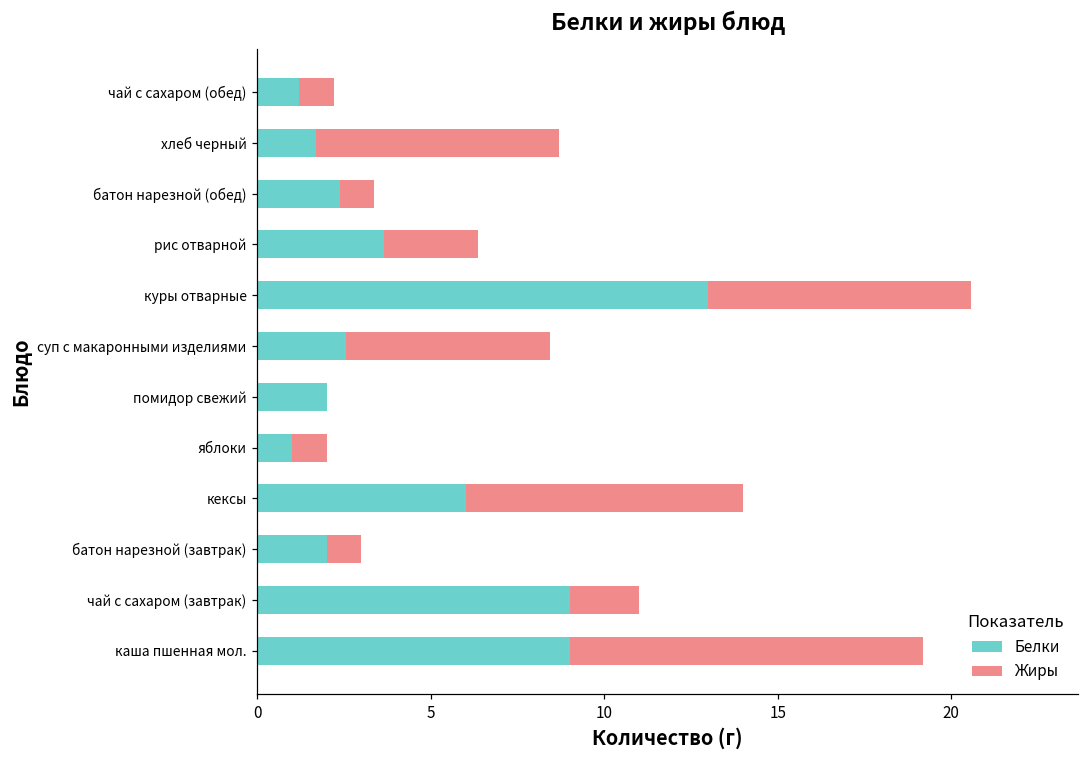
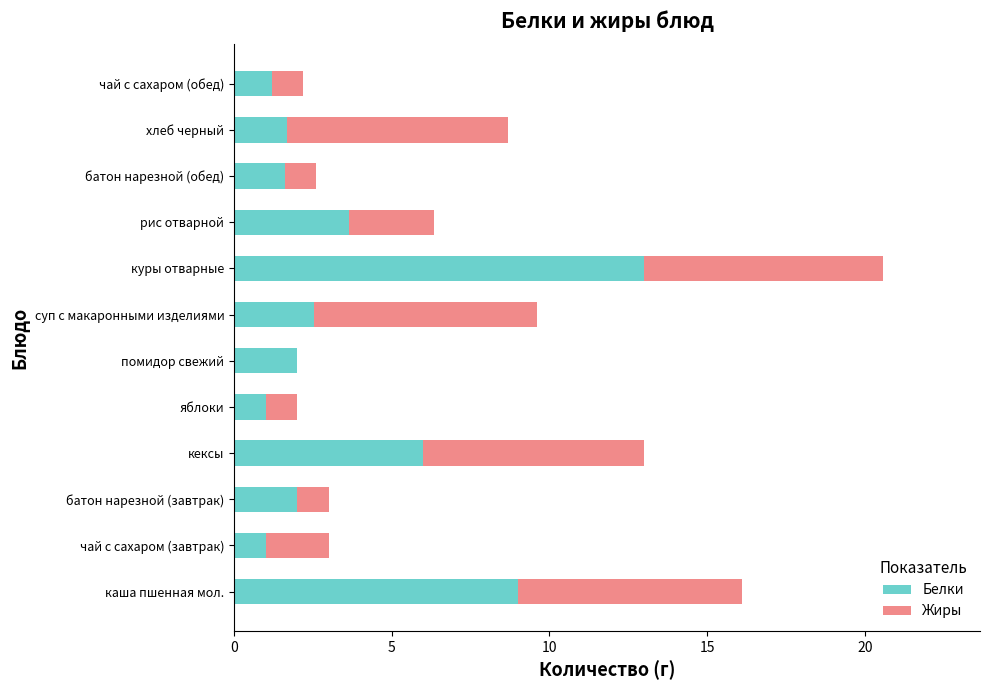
  {
    "Белки": {
      "чай с сахаром (обед)": 1.2,
      "хлеб черный": 1.7,
-     "батон нарезной (обед)": 2.4,
+     "батон нарезной (обед)": 1.6,
      "рис отварной": 3.7,
      "куры отварные": 13.0,
      "суп с макаронными изделиями": 2.6,
      "помидор свежий": 2.0,
      "яблоки": 1.0,
      "кексы": 6.0,
      "батон нарезной (завтрак)": 2.0,
-     "чай с сахаром (завтрак)": 9,
+     "чай с сахаром (завтрак)": 1,
      "каша пшенная мол.": 9.0
    },
    "Жиры": {
      "чай с сахаром (обед)": 1.0,
      "хлеб черный": 7.0,
      "батон нарезной (обед)": 1.0,
      "рис отварной": 2.7,
      "куры отварные": 7.6,
-     "суп с макаронными изделиями": 5.9,
+     "суп с макаронными изделиями": 7.1,
      "помидор свежий": 0.0,
      "яблоки": 1.0,
-     "кексы": 8,
+     "кексы": 7,
      "батон нарезной (завтрак)": 1.0,
      "чай с сахаром (завтрак)": 2.0,
-     "каша пшенная мол.": 10.2
+     "каша пшенная мол.": 7.1
    }
  }
